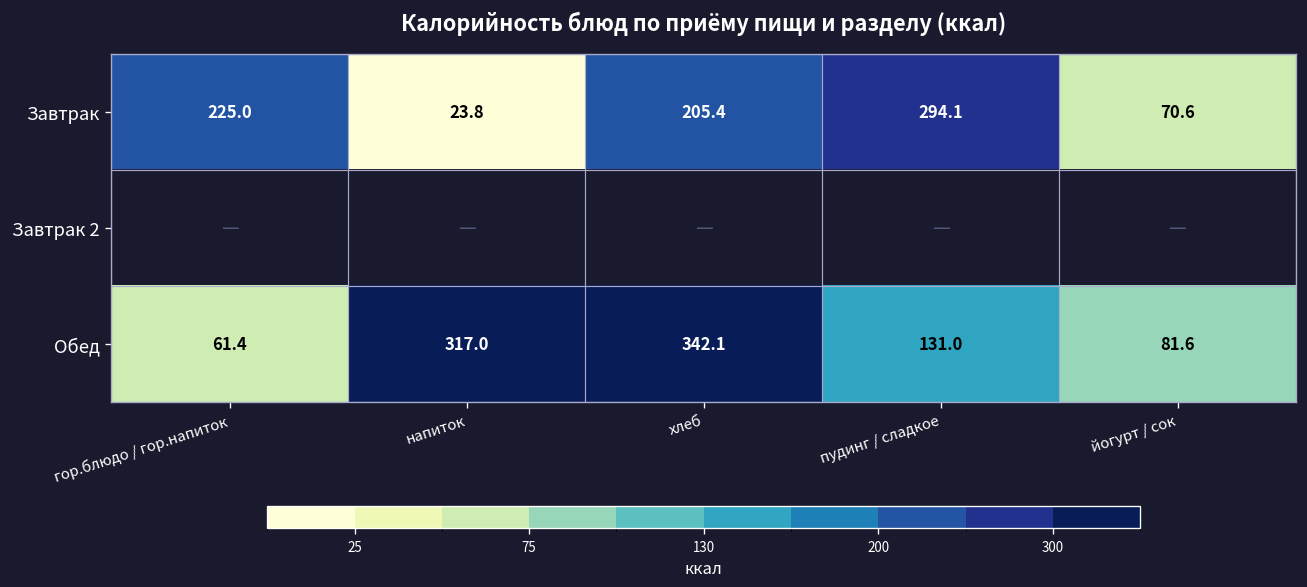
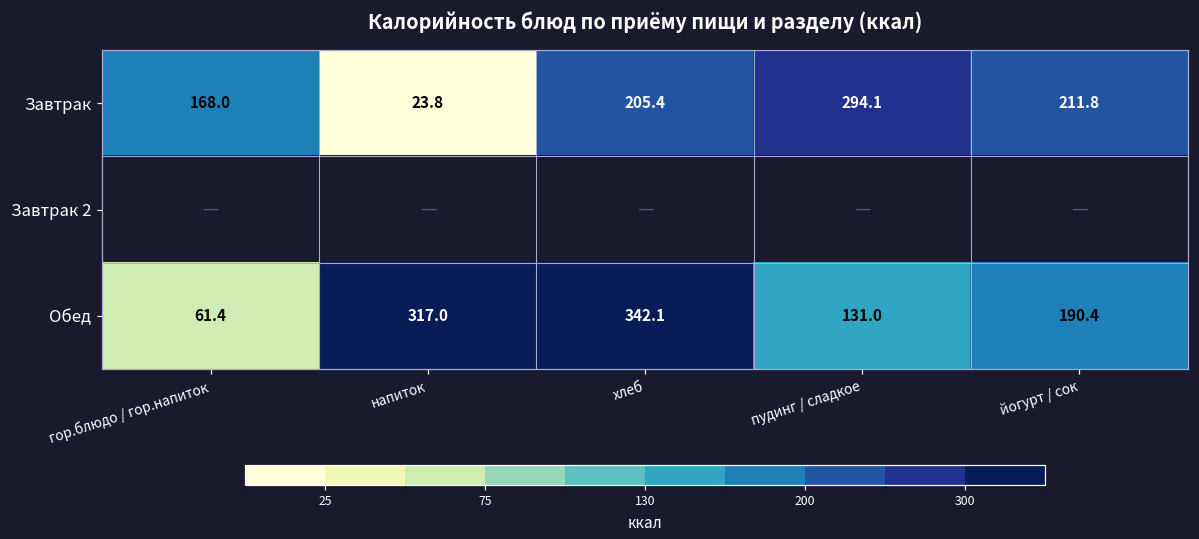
  {
    "Завтрак": {
-     "гор.блюдо / гор.напиток": 225.0,
+     "гор.блюдо / гор.напиток": 168.0,
      "напиток": 23.8,
      "хлеб": 205.4,
      "пудинг / сладкое": 294.1,
-     "йогурт / сок": 70.6
+     "йогурт / сок": 211.8
    },
    "Обед": {
      "гор.блюдо / гор.напиток": 61.4,
      "напиток": 317.0,
      "хлеб": 342.1,
      "пудинг / сладкое": 131.0,
-     "йогурт / сок": 81.6
+     "йогурт / сок": 190.4
    }
  }
